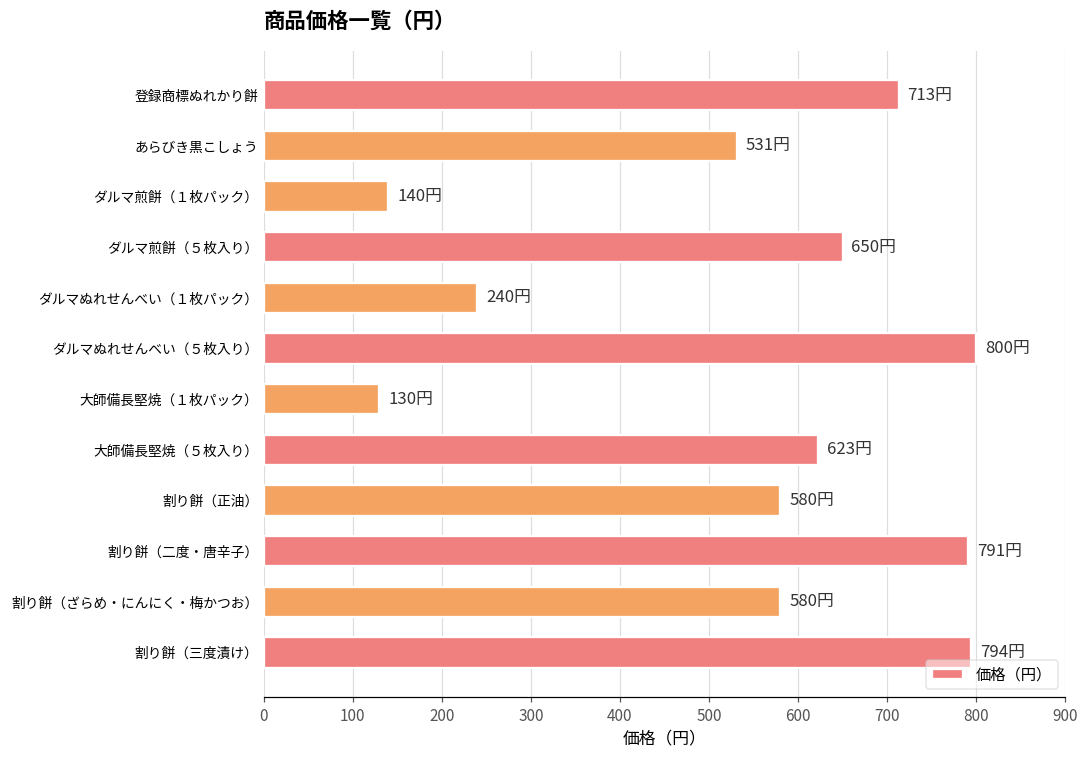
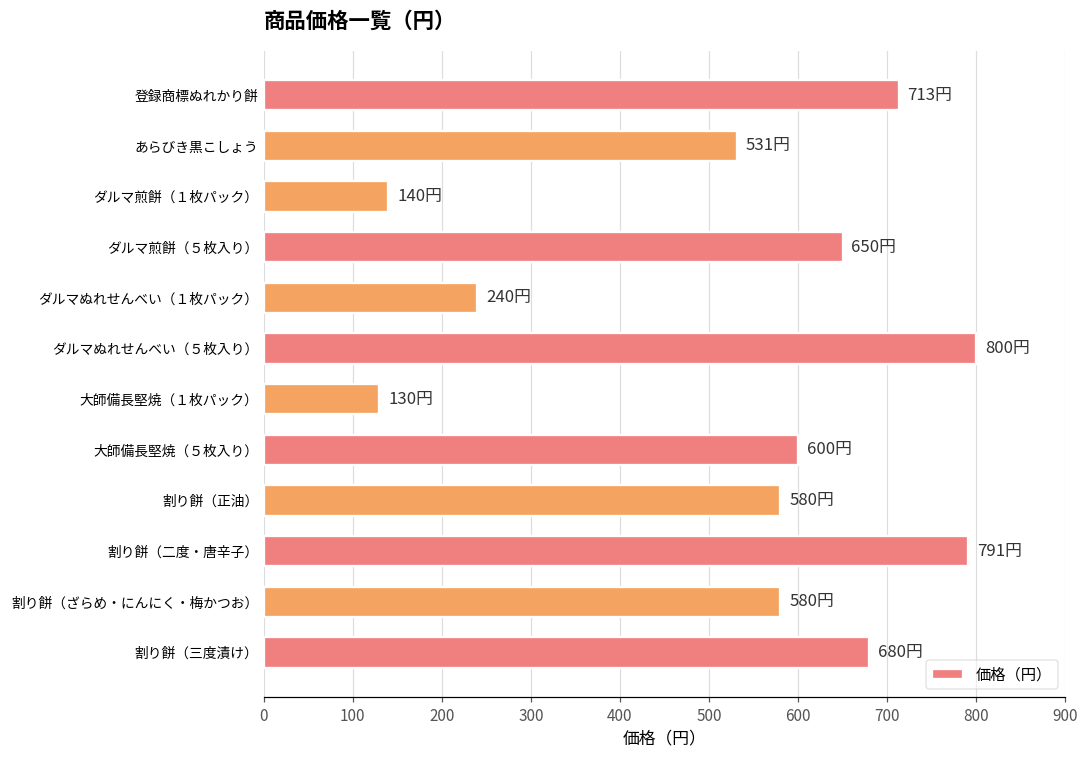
  {
    "登録商標ぬれかり餅": "713円",
    "あらびき黒こしょう": "531円",
    "ダルマ煎餅（１枚パック）": "140円",
    "ダルマ煎餅（５枚入り）": "650円",
    "ダルマぬれせんべい（１枚パック）": "240円",
    "ダルマぬれせんべい（５枚入り）": "800円",
    "大師備長堅焼（１枚パック）": "130円",
-   "大師備長堅焼（５枚入り）": "623円",
+   "大師備長堅焼（５枚入り）": "600円",
    "割り餅（正油）": "580円",
    "割り餅（二度・唐辛子）": "791円",
    "割り餅（ざらめ・にんにく・梅かつお）": "580円",
-   "割り餅（三度漬け）": "794円"
+   "割り餅（三度漬け）": "680円"
  }
